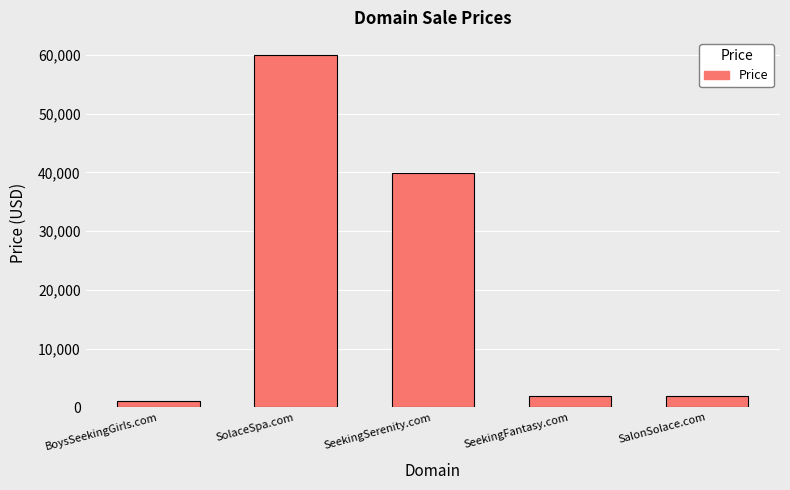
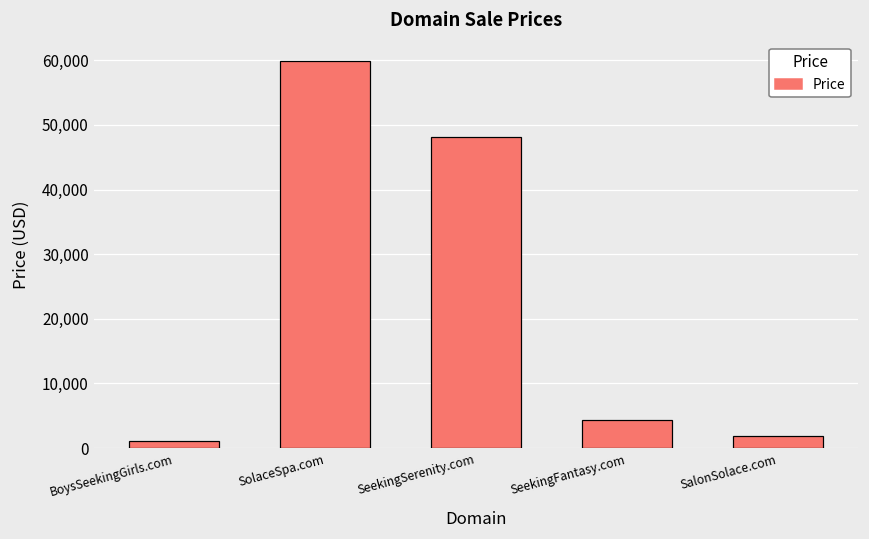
  {
    "BoysSeekingGirls.com": "1,000",
    "SolaceSpa.com": "60,000",
-   "SeekingSerenity.com": "40,000",
-   "SeekingFantasy.com": "2,000",
+   "SeekingSerenity.com": "48,000",
+   "SeekingFantasy.com": "4,000",
    "SalonSolace.com": "2,000"
  }
